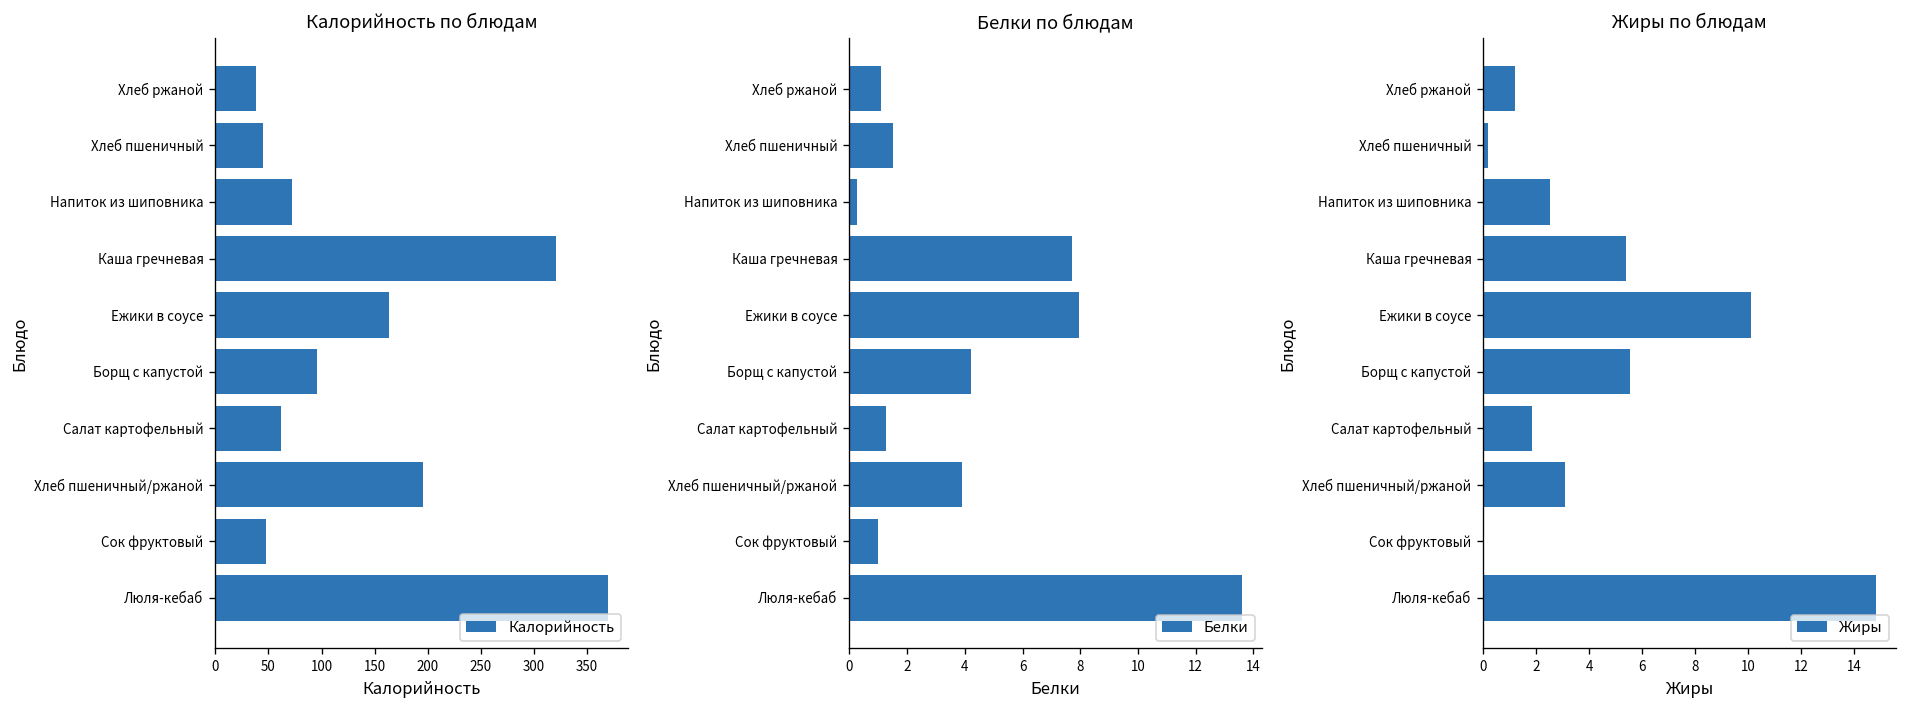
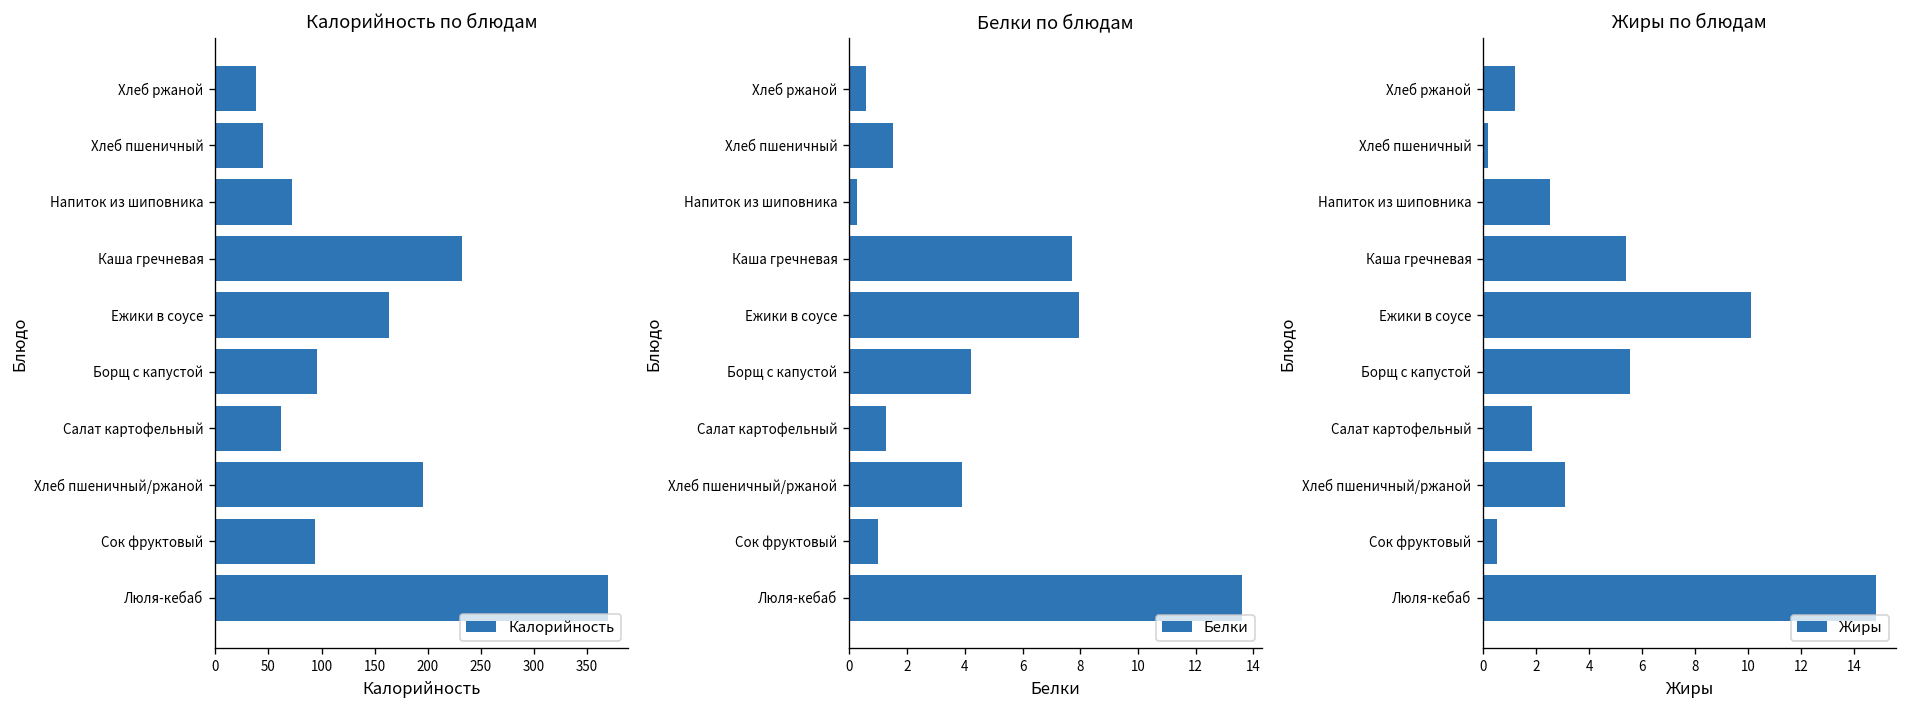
  {
    "Калорийность по блюдам": {
      "Хлеб ржаной": 40,
      "Хлеб пшеничный": 50,
      "Напиток из шиповника": 70,
-     "Каша гречневая": 320,
+     "Каша гречневая": 230,
      "Ежики в соусе": 160,
      "Борщ с капустой": 100,
      "Салат картофельный": 60,
      "Хлеб пшеничный/ржаной": 200,
-     "Сок фруктовый": 50,
+     "Сок фруктовый": 90,
      "Люля-кебаб": 370
    },
    "Белки по блюдам": {
-     "Хлеб ржаной": 1.1,
+     "Хлеб ржаной": 0.6,
      "Хлеб пшеничный": 1.5,
      "Напиток из шиповника": 0.3,
      "Каша гречневая": 7.7,
      "Ежики в соусе": 7.9,
      "Борщ с капустой": 4.2,
      "Салат картофельный": 1.3,
      "Хлеб пшеничный/ржаной": 3.9,
      "Сок фруктовый": 1.0,
      "Люля-кебаб": 13.6
    },
    "Жиры по блюдам": {
      "Хлеб ржаной": 1.2,
      "Хлеб пшеничный": 0.2,
      "Напиток из шиповника": 2.5,
      "Каша гречневая": 5.4,
      "Ежики в соусе": 10.1,
      "Борщ с капустой": 5.5,
      "Салат картофельный": 1.8,
      "Хлеб пшеничный/ржаной": 3.1,
-     "Сок фруктовый": 0.0,
+     "Сок фруктовый": 0.5,
      "Люля-кебаб": 14.8
    }
  }
